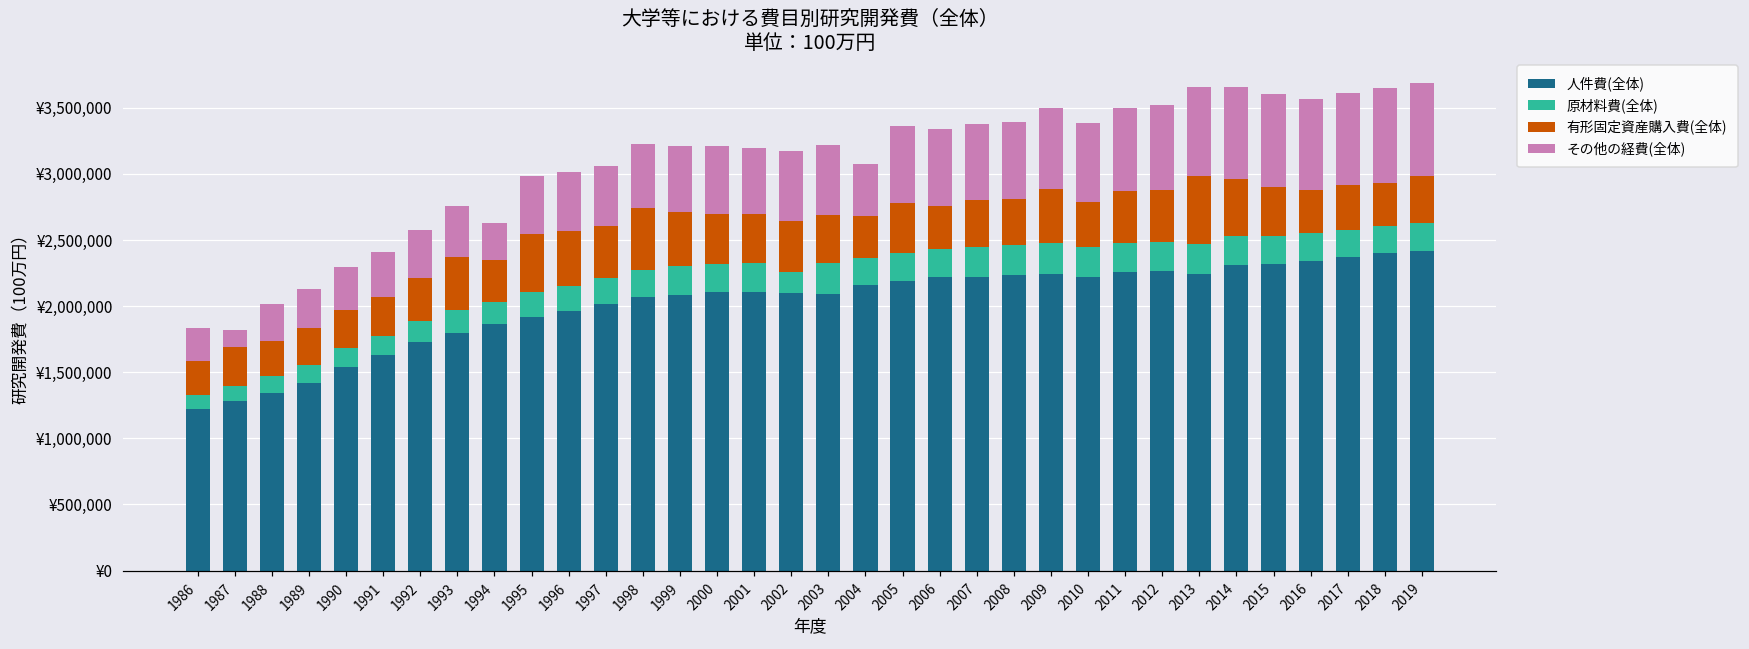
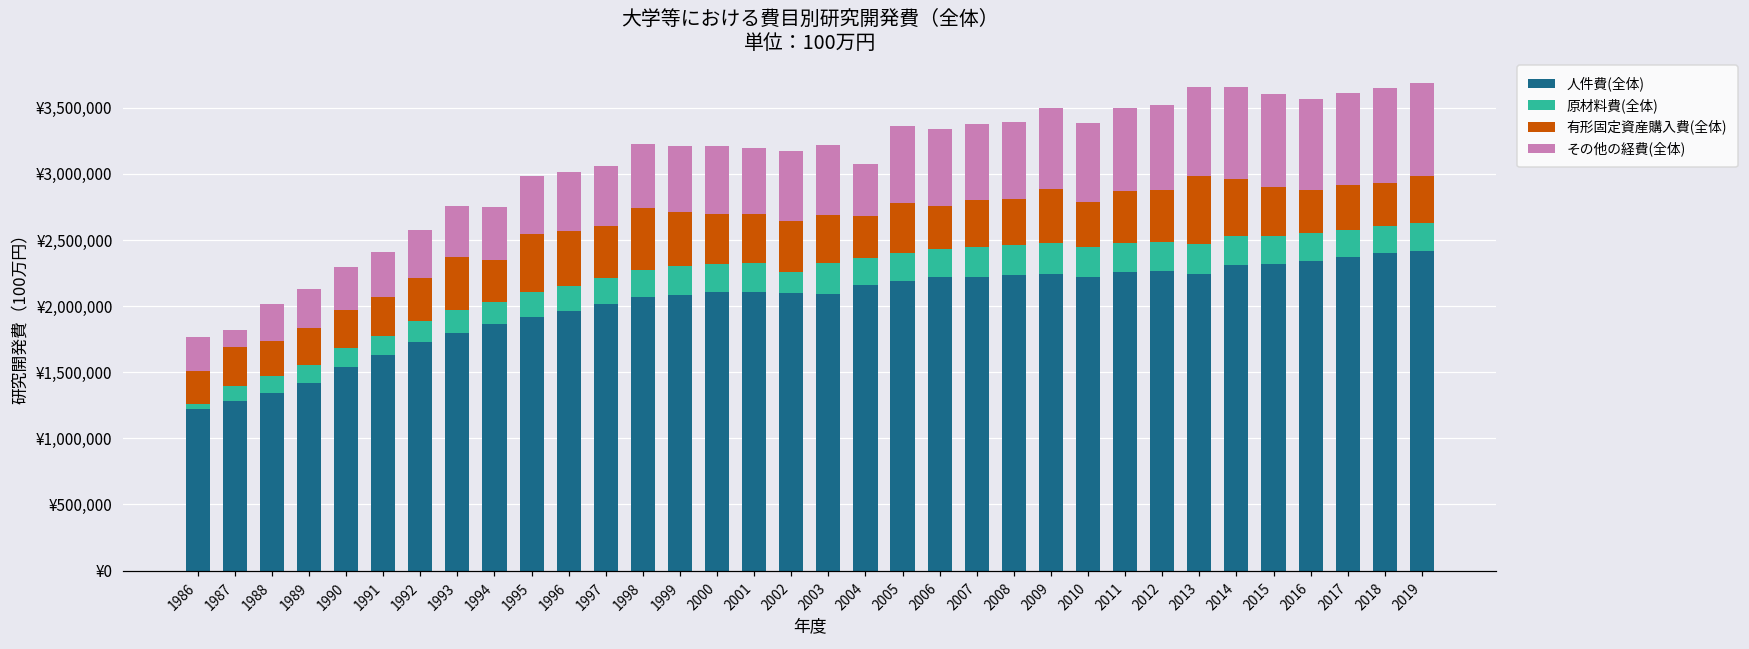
  {
    "人件費(全体)": {
      "1986": "¥1,220,000",
      "1987": "¥1,280,000",
      "1988": "¥1,350,000",
      "1989": "¥1,420,000",
      "1990": "¥1,540,000",
      "1991": "¥1,630,000",
      "1992": "¥1,730,000",
      "1993": "¥1,800,000",
      "1994": "¥1,860,000",
      "1995": "¥1,920,000",
      "1996": "¥1,970,000",
      "1997": "¥2,010,000",
      "1998": "¥2,070,000",
      "1999": "¥2,090,000",
      "2000": "¥2,110,000",
      "2001": "¥2,110,000",
      "2002": "¥2,100,000",
      "2003": "¥2,090,000",
      "2004": "¥2,160,000",
      "2005": "¥2,190,000",
      "2006": "¥2,220,000",
      "2007": "¥2,220,000",
      "2008": "¥2,240,000",
      "2009": "¥2,250,000",
      "2010": "¥2,220,000",
      "2011": "¥2,260,000",
      "2012": "¥2,270,000",
      "2013": "¥2,240,000",
      "2014": "¥2,310,000",
      "2015": "¥2,320,000",
      "2016": "¥2,340,000",
      "2017": "¥2,370,000",
      "2018": "¥2,400,000",
      "2019": "¥2,420,000"
    },
    "原材料費(全体)": {
-     "1986": "¥110,000",
+     "1986": "¥40,000",
      "1987": "¥110,000",
      "1988": "¥120,000",
      "1989": "¥130,000",
      "1990": "¥140,000",
      "1991": "¥140,000",
      "1992": "¥160,000",
      "1993": "¥170,000",
      "1994": "¥170,000",
      "1995": "¥190,000",
      "1996": "¥190,000",
      "1997": "¥200,000",
      "1998": "¥210,000",
      "1999": "¥220,000",
      "2000": "¥220,000",
      "2001": "¥220,000",
      "2002": "¥160,000",
      "2003": "¥230,000",
      "2004": "¥210,000",
      "2005": "¥210,000",
      "2006": "¥210,000",
      "2007": "¥230,000",
      "2008": "¥220,000",
      "2009": "¥230,000",
      "2010": "¥220,000",
      "2011": "¥220,000",
      "2012": "¥220,000",
      "2013": "¥230,000",
      "2014": "¥220,000",
      "2015": "¥210,000",
      "2016": "¥210,000",
      "2017": "¥200,000",
      "2018": "¥210,000",
      "2019": "¥210,000"
    },
    "有形固定資産購入費(全体)": {
      "1986": "¥260,000",
      "1987": "¥290,000",
      "1988": "¥270,000",
      "1989": "¥280,000",
      "1990": "¥290,000",
      "1991": "¥290,000",
      "1992": "¥330,000",
      "1993": "¥400,000",
      "1994": "¥320,000",
      "1995": "¥440,000",
      "1996": "¥420,000",
      "1997": "¥400,000",
      "1998": "¥470,000",
      "1999": "¥410,000",
      "2000": "¥380,000",
      "2001": "¥370,000",
      "2002": "¥380,000",
      "2003": "¥360,000",
      "2004": "¥320,000",
      "2005": "¥380,000",
      "2006": "¥320,000",
      "2007": "¥360,000",
      "2008": "¥350,000",
      "2009": "¥410,000",
      "2010": "¥340,000",
      "2011": "¥400,000",
      "2012": "¥390,000",
      "2013": "¥520,000",
      "2014": "¥430,000",
      "2015": "¥370,000",
      "2016": "¥330,000",
      "2017": "¥340,000",
      "2018": "¥320,000",
      "2019": "¥350,000"
    },
    "その他の経費(全体)": {
      "1986": "¥250,000",
      "1987": "¥130,000",
      "1988": "¥280,000",
      "1989": "¥290,000",
      "1990": "¥320,000",
      "1991": "¥340,000",
      "1992": "¥360,000",
      "1993": "¥390,000",
-     "1994": "¥280,000",
+     "1994": "¥400,000",
      "1995": "¥440,000",
      "1996": "¥440,000",
      "1997": "¥450,000",
      "1998": "¥480,000",
      "1999": "¥490,000",
      "2000": "¥510,000",
      "2001": "¥490,000",
      "2002": "¥530,000",
      "2003": "¥530,000",
      "2004": "¥390,000",
      "2005": "¥580,000",
      "2006": "¥580,000",
      "2007": "¥580,000",
      "2008": "¥590,000",
      "2009": "¥610,000",
      "2010": "¥600,000",
      "2011": "¥630,000",
      "2012": "¥640,000",
      "2013": "¥670,000",
      "2014": "¥700,000",
      "2015": "¥700,000",
      "2016": "¥690,000",
      "2017": "¥690,000",
      "2018": "¥720,000",
      "2019": "¥710,000"
    }
  }
